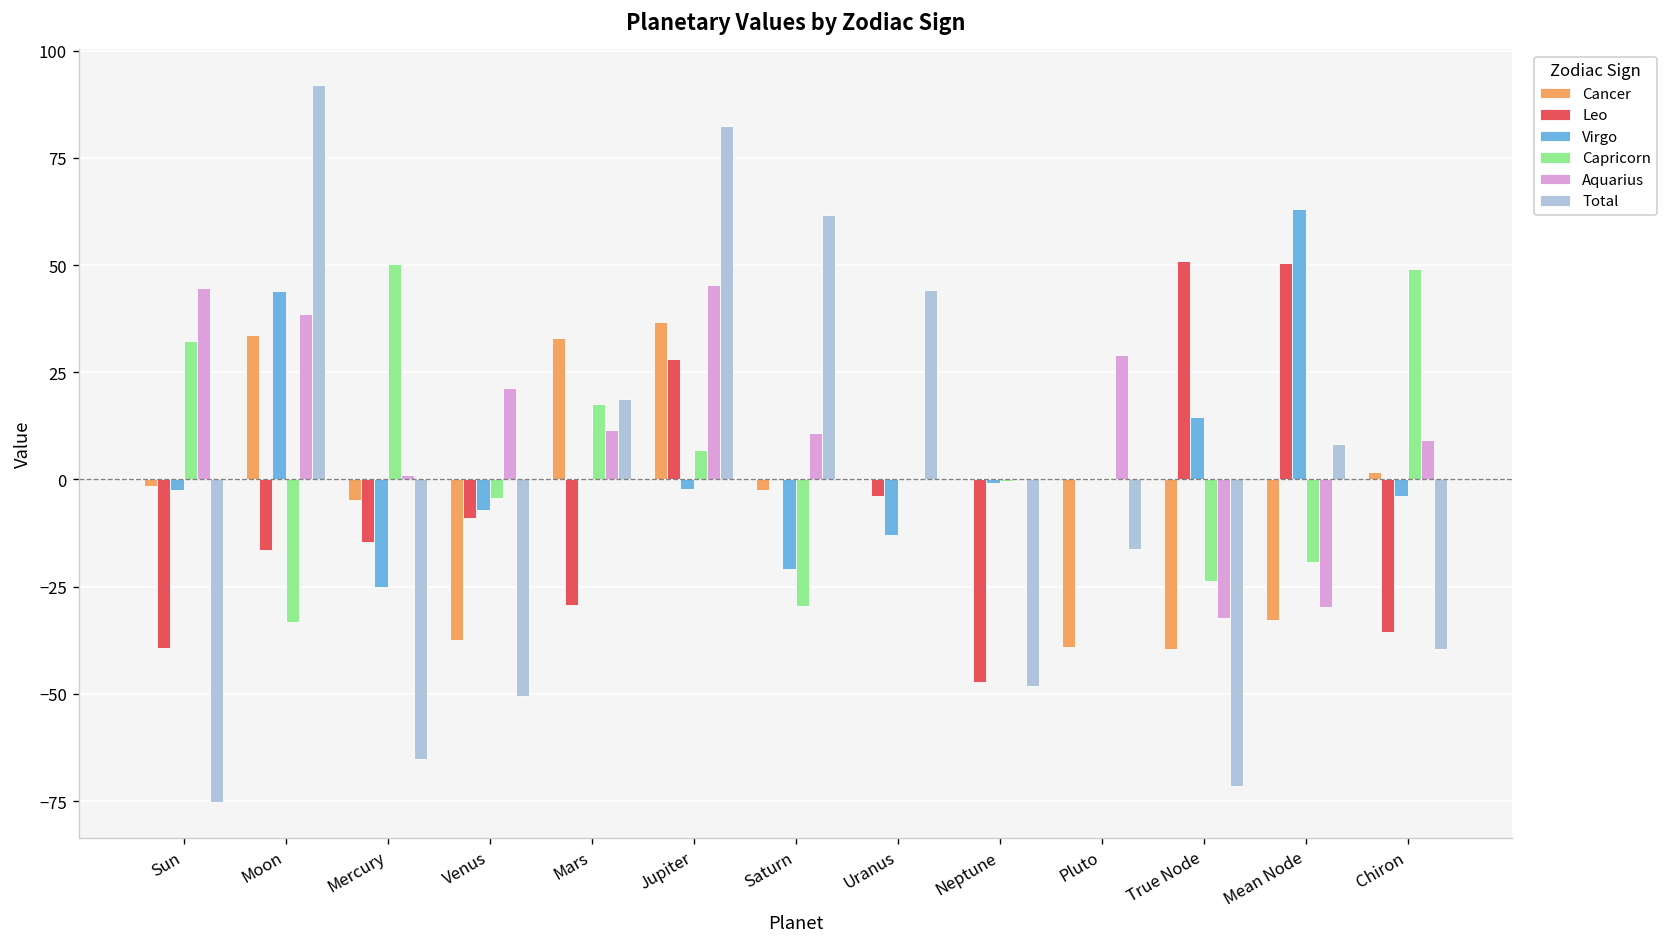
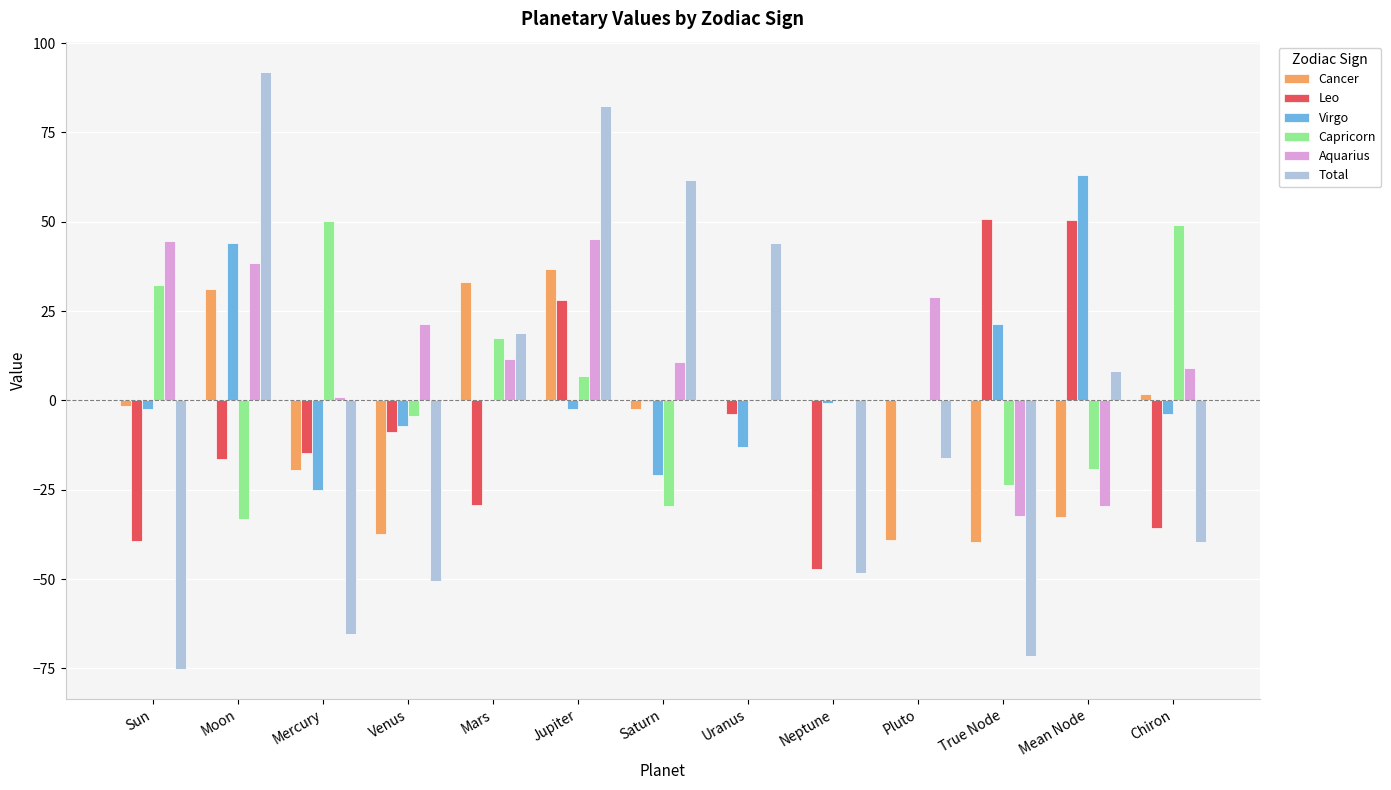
  {
    "Cancer": {
      "Sun": -2,
-     "Moon": 34,
-     "Mercury": -5,
+     "Moon": 31,
+     "Mercury": -20,
      "Venus": -37,
      "Mars": 33,
      "Jupiter": 37,
      "Saturn": -2,
      "Neptune": 0,
      "Pluto": -39,
      "True Node": -40,
      "Mean Node": -33,
      "Chiron": 2
    },
    "Leo": {
      "Sun": -39,
      "Moon": -16,
      "Mercury": -15,
      "Venus": -9,
      "Mars": -29,
      "Jupiter": 28,
      "Uranus": -4,
      "Neptune": -47,
      "Pluto": 0,
      "True Node": 51,
      "Mean Node": 50,
      "Chiron": -36
    },
    "Virgo": {
      "Sun": -2,
      "Moon": 44,
      "Mercury": -25,
      "Venus": -7,
      "Jupiter": -2,
      "Saturn": -21,
      "Uranus": -13,
      "Neptune": -1,
      "Pluto": 0,
-     "True Node": 15,
+     "True Node": 21,
      "Mean Node": 63,
      "Chiron": -4
    },
    "Capricorn": {
      "Sun": 32,
      "Moon": -33,
      "Mercury": 50,
      "Venus": -4,
      "Mars": 18,
      "Jupiter": 7,
      "Saturn": -29,
      "True Node": -24,
      "Mean Node": -19,
      "Chiron": 49
    }
  }
